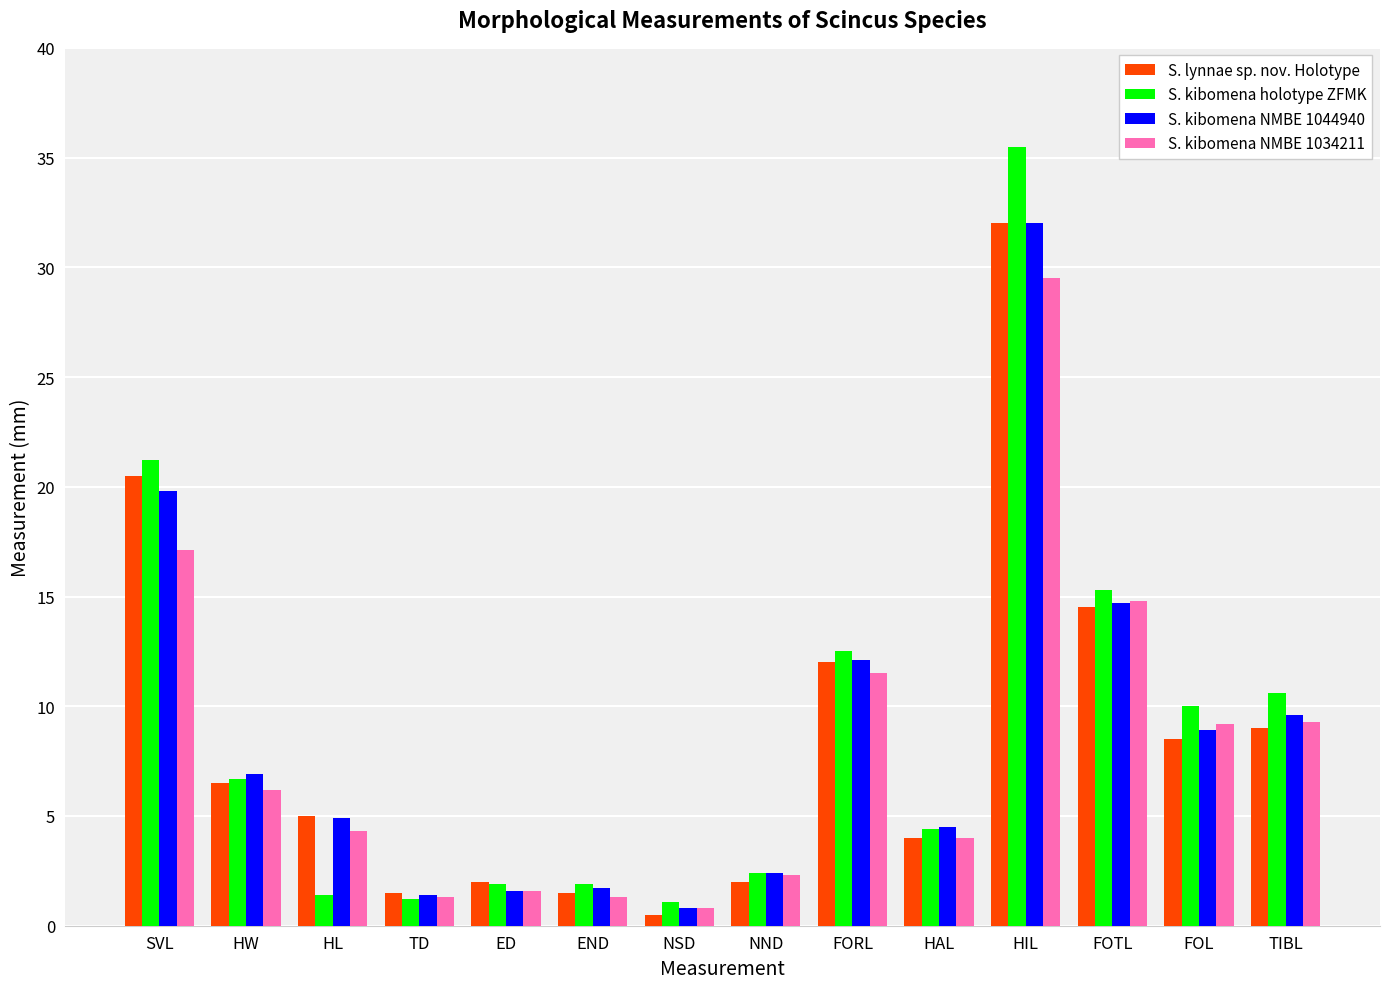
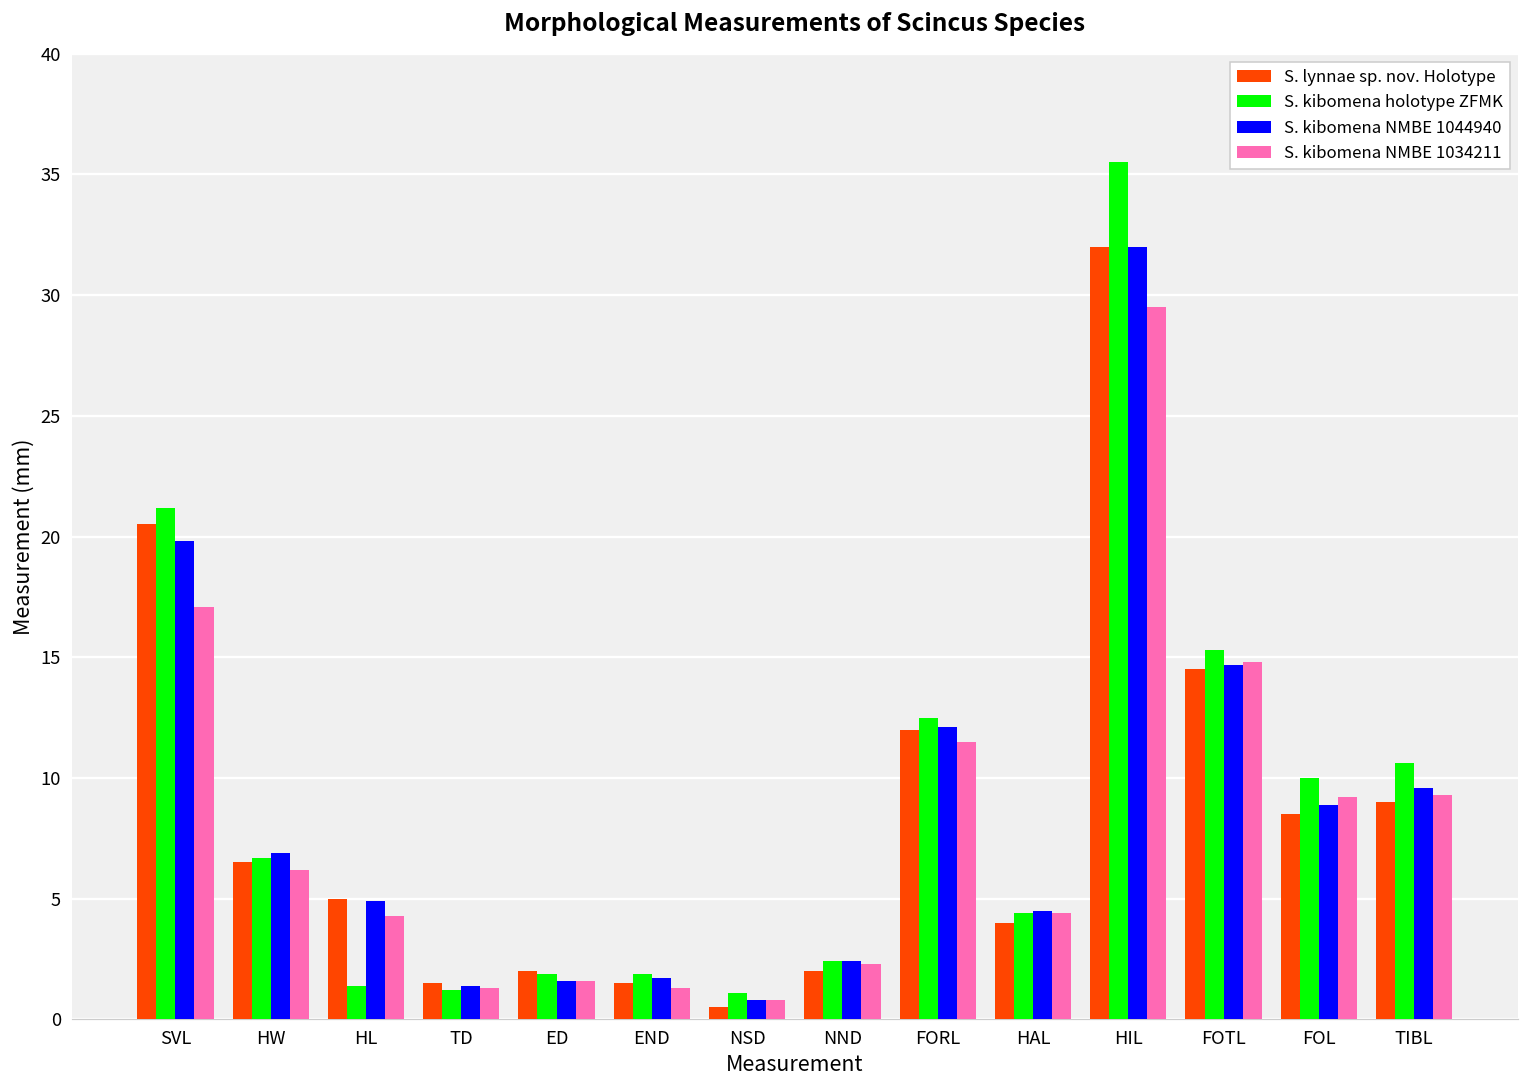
  {
    "S. lynnae sp. nov. Holotype": {
      "SVL": 20.5,
      "HW": 6.5,
      "HL": 5.0,
      "TD": 1.5,
      "ED": 2.0,
      "END": 1.5,
      "NSD": 0.5,
      "NND": 2.0,
      "FORL": 12.0,
      "HAL": 4.0,
      "HIL": 32.0,
      "FOTL": 14.5,
      "FOL": 8.5,
      "TIBL": 9.0
    },
    "S. kibomena holotype ZFMK": {
      "SVL": 21.2,
      "HW": 6.7,
      "HL": 1.4,
      "TD": 1.2,
      "ED": 1.9,
      "END": 1.9,
      "NSD": 1.1,
      "NND": 2.4,
      "FORL": 12.5,
      "HAL": 4.4,
      "HIL": 35.5,
      "FOTL": 15.3,
      "FOL": 10.0,
      "TIBL": 10.6
    },
    "S. kibomena NMBE 1044940": {
      "SVL": 19.8,
      "HW": 6.9,
      "HL": 4.9,
      "TD": 1.4,
      "ED": 1.6,
      "END": 1.7,
      "NSD": 0.8,
      "NND": 2.4,
      "FORL": 12.1,
      "HAL": 4.5,
      "HIL": 32.0,
      "FOTL": 14.7,
      "FOL": 8.9,
      "TIBL": 9.6
    },
    "S. kibomena NMBE 1034211": {
      "SVL": 17.1,
      "HW": 6.2,
      "HL": 4.3,
      "TD": 1.3,
      "ED": 1.6,
      "END": 1.3,
      "NSD": 0.8,
      "NND": 2.3,
      "FORL": 11.5,
-     "HAL": 4.0,
+     "HAL": 4.4,
      "HIL": 29.5,
      "FOTL": 14.8,
      "FOL": 9.2,
      "TIBL": 9.3
    }
  }
